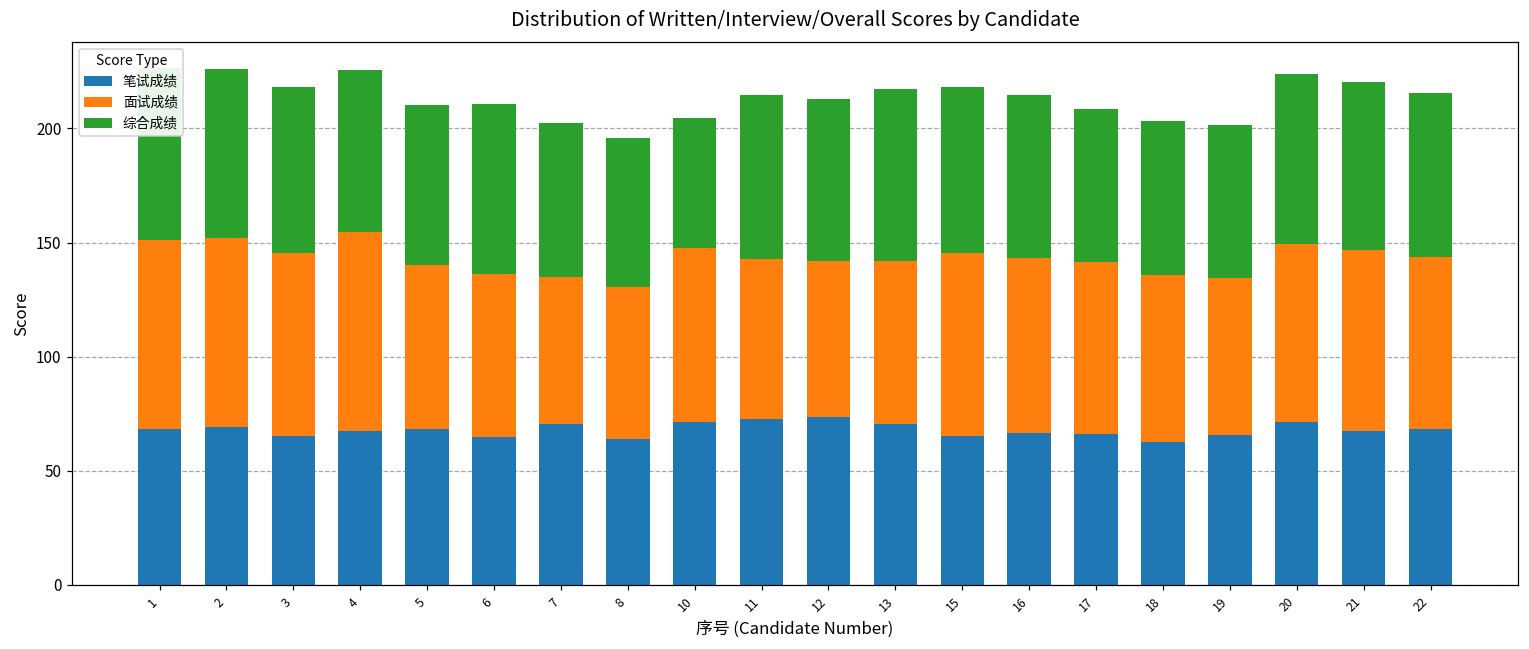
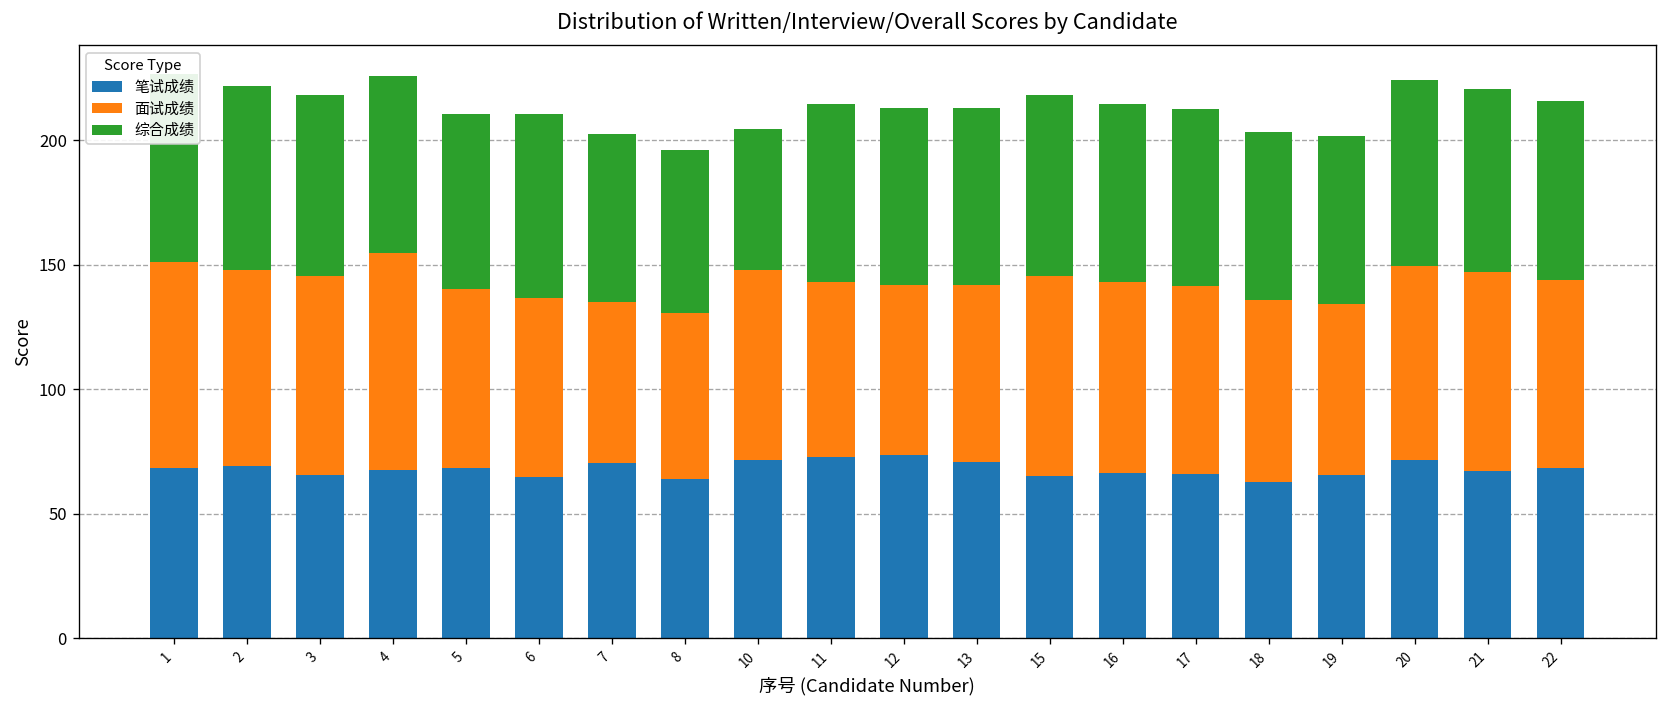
  {
    "笔试成绩": {
      "1": 68,
      "2": 69,
      "3": 65,
      "4": 67,
      "5": 68,
      "6": 65,
      "7": 71,
      "8": 64,
      "10": 72,
      "11": 73,
      "12": 74,
      "13": 71,
      "15": 65,
      "16": 67,
      "17": 66,
      "18": 63,
      "19": 66,
      "20": 72,
      "21": 67,
      "22": 68
    },
    "面试成绩": {
      "1": 83,
-     "2": 83,
+     "2": 78,
      "3": 80,
      "4": 87,
      "5": 72,
      "6": 72,
      "7": 64,
      "8": 67,
      "10": 76,
      "11": 70,
      "12": 68,
      "13": 71,
      "15": 80,
      "16": 77,
      "17": 76,
      "18": 73,
      "19": 69,
      "20": 78,
      "21": 80,
      "22": 75
    },
    "综合成绩": {
      "2": 74,
      "3": 73,
      "4": 71,
      "5": 70,
      "6": 74,
      "7": 67,
      "8": 65,
      "10": 57,
      "11": 72,
      "12": 71,
-     "13": 76,
+     "13": 71,
      "15": 73,
      "16": 72,
-     "17": 67,
+     "17": 71,
      "18": 68,
      "19": 67,
      "20": 75,
      "21": 73,
      "22": 72
    }
  }
